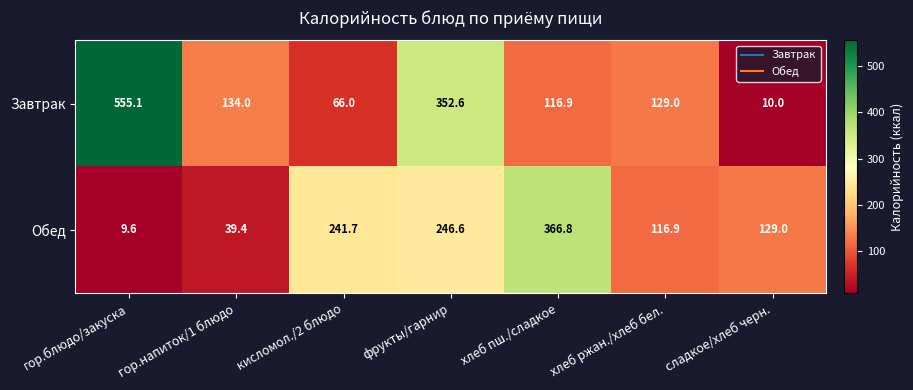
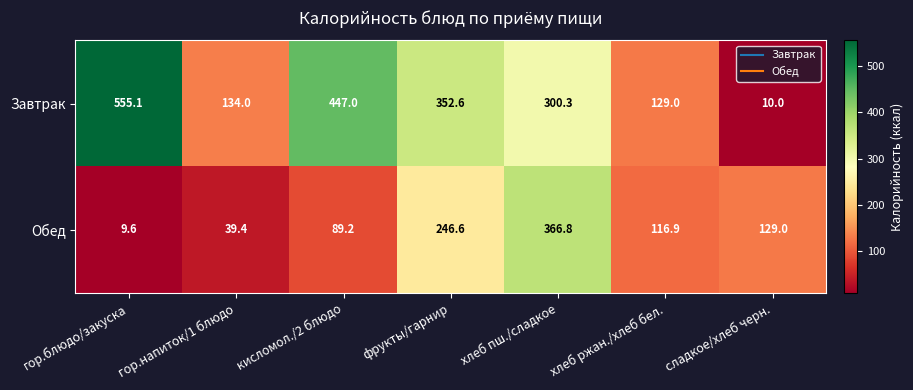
  {
    "Завтрак": {
      "гор.блюдо/закуска": 555.1,
      "гор.напиток/1 блюдо": 134.0,
-     "кисломол./2 блюдо": 66.0,
+     "кисломол./2 блюдо": 447.0,
      "фрукты/гарнир": 352.6,
-     "хлеб пш./сладкое": 116.9,
+     "хлеб пш./сладкое": 300.3,
      "хлеб ржан./хлеб бел.": 129.0,
      "сладкое/хлеб черн.": 10.0
    },
    "Обед": {
      "гор.блюдо/закуска": 9.6,
      "гор.напиток/1 блюдо": 39.4,
-     "кисломол./2 блюдо": 241.7,
+     "кисломол./2 блюдо": 89.2,
      "фрукты/гарнир": 246.6,
      "хлеб пш./сладкое": 366.8,
      "хлеб ржан./хлеб бел.": 116.9,
      "сладкое/хлеб черн.": 129.0
    }
  }
